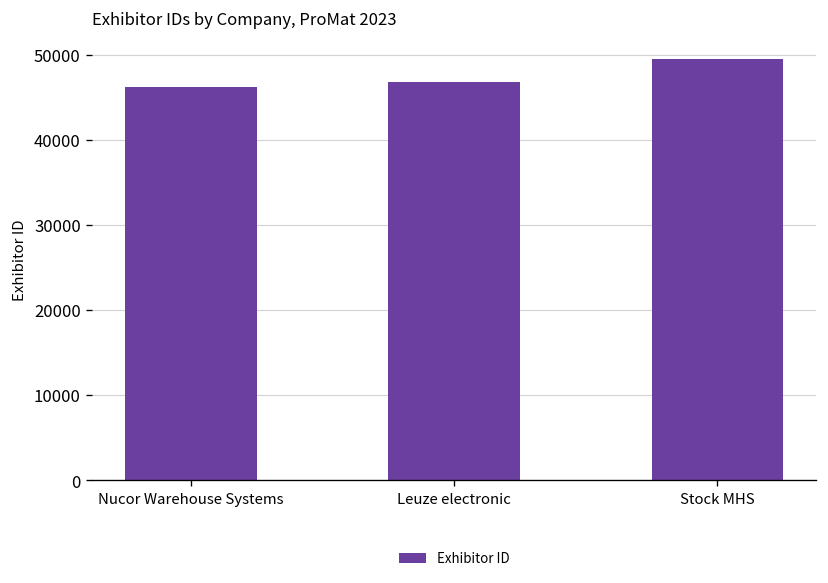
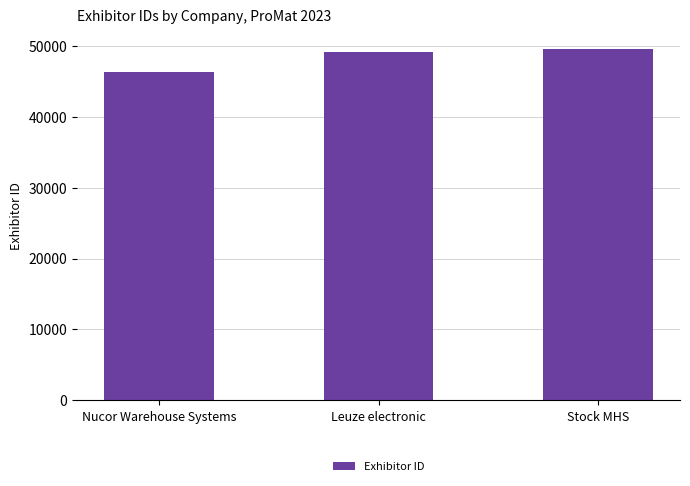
  {
    "Nucor Warehouse Systems": 46000,
-   "Leuze electronic": 47000,
+   "Leuze electronic": 49000,
    "Stock MHS": 50000
  }
